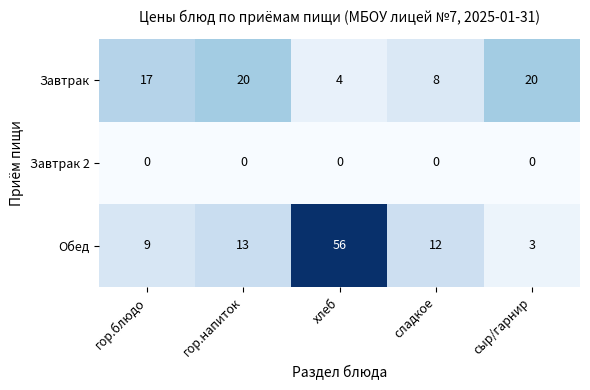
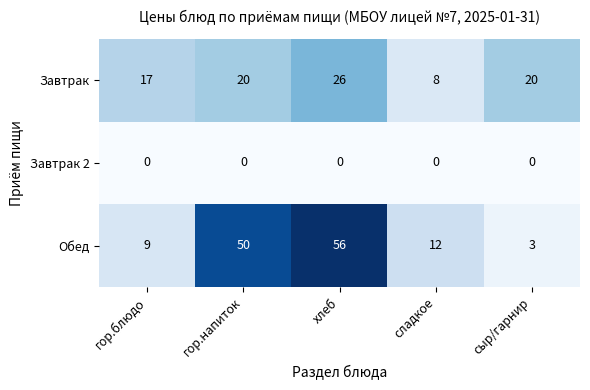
  {
    "Завтрак": {
      "гор.блюдо": 17,
      "гор.напиток": 20,
-     "хлеб": 4,
+     "хлеб": 26,
      "сладкое": 8,
      "сыр/гарнир": 20
    },
    "Завтрак 2": {
      "гор.блюдо": 0,
      "гор.напиток": 0,
      "хлеб": 0,
      "сладкое": 0,
      "сыр/гарнир": 0
    },
    "Обед": {
      "гор.блюдо": 9,
-     "гор.напиток": 13,
+     "гор.напиток": 50,
      "хлеб": 56,
      "сладкое": 12,
      "сыр/гарнир": 3
    }
  }
